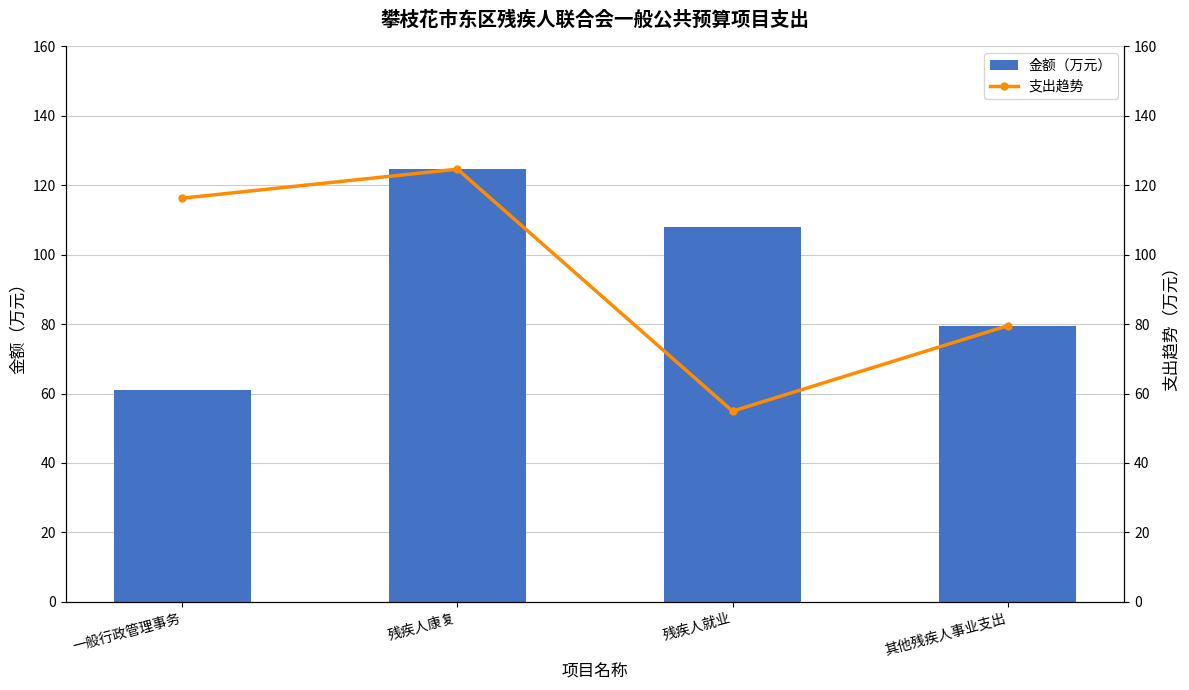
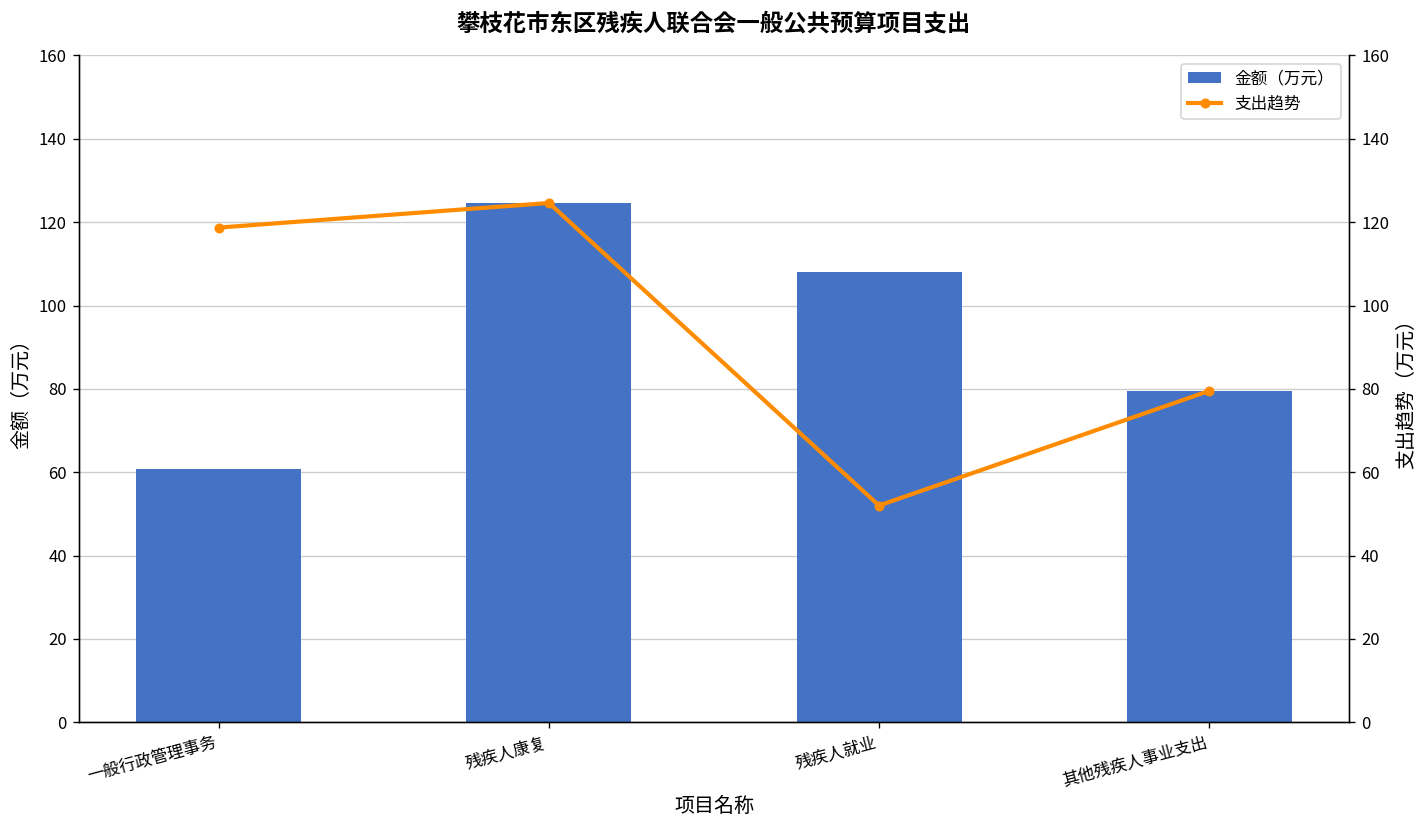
  {
    "金额（万元）": {
      "一般行政管理事务": 61,
      "残疾人康复": 125,
      "残疾人就业": 108,
      "其他残疾人事业支出": 80
    },
    "支出趋势": {
-     "一般行政管理事务": 116,
+     "一般行政管理事务": 119,
      "残疾人康复": 125,
-     "残疾人就业": 55,
+     "残疾人就业": 52,
      "其他残疾人事业支出": 80
    }
  }
